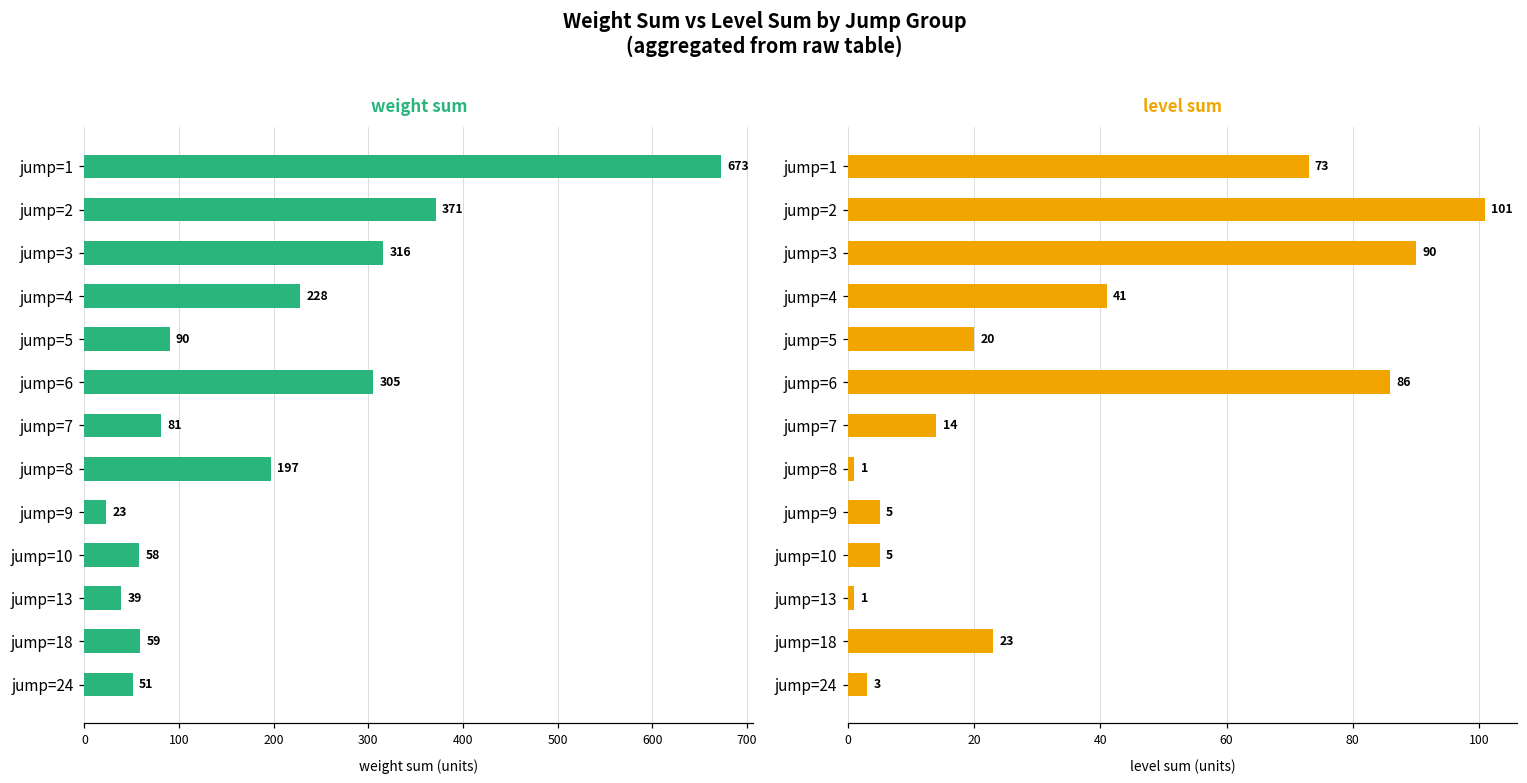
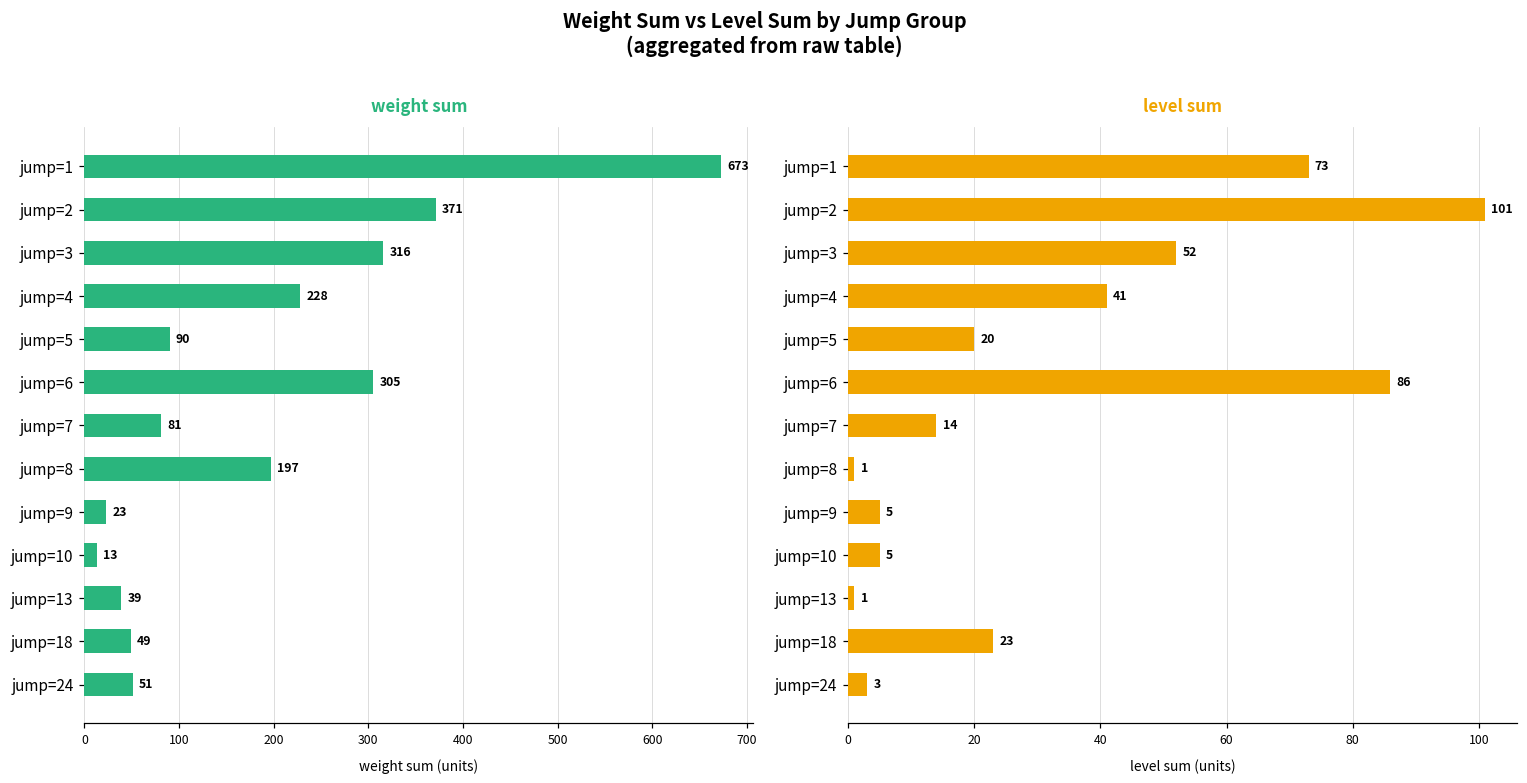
  {
    "weight sum": {
      "jump=1": 673,
      "jump=2": 371,
      "jump=3": 316,
      "jump=4": 228,
      "jump=5": 90,
      "jump=6": 305,
      "jump=7": 81,
      "jump=8": 197,
      "jump=9": 23,
-     "jump=10": 58,
+     "jump=10": 13,
      "jump=13": 39,
-     "jump=18": 59,
+     "jump=18": 49,
      "jump=24": 51
    },
    "level sum": {
      "jump=1": 73,
      "jump=2": 101,
-     "jump=3": 90,
+     "jump=3": 52,
      "jump=4": 41,
      "jump=5": 20,
      "jump=6": 86,
      "jump=7": 14,
      "jump=8": 1,
      "jump=9": 5,
      "jump=10": 5,
      "jump=13": 1,
      "jump=18": 23,
      "jump=24": 3
    }
  }
